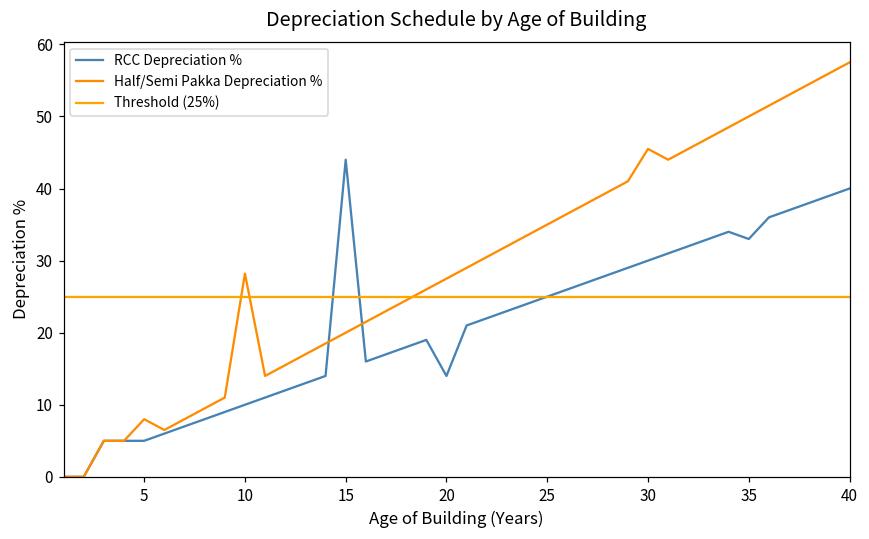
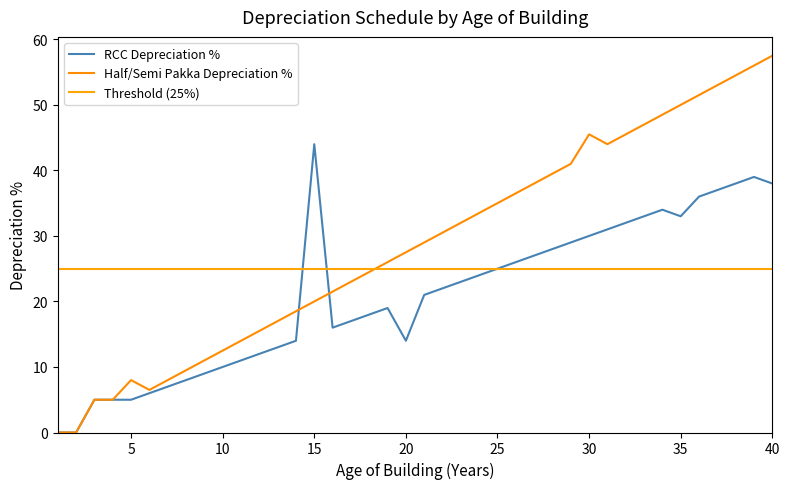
  {
    "RCC Depreciation %": {
      "5": 5,
      "10": 10,
      "15": 44,
      "20": 14,
      "25": 25,
      "30": 30,
      "35": 33,
-     "40": 40
+     "40": 38
    },
    "Half/Semi Pakka Depreciation %": {
      "5": 8,
-     "10": 28,
+     "10": 13,
      "15": 20,
      "20": 28,
      "25": 35,
      "30": 46,
      "35": 50,
      "40": 58
    }
  }
